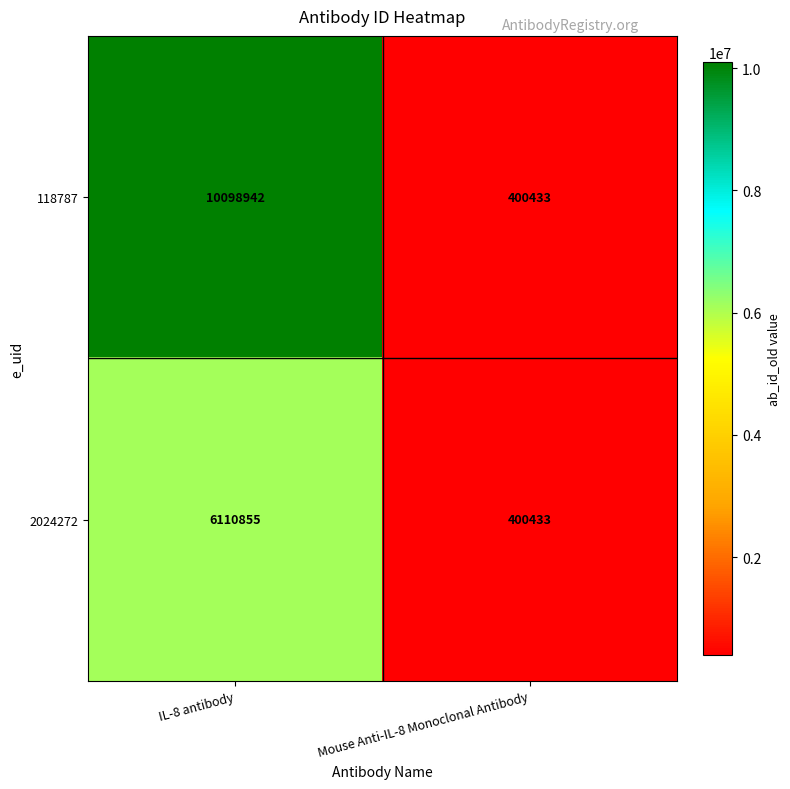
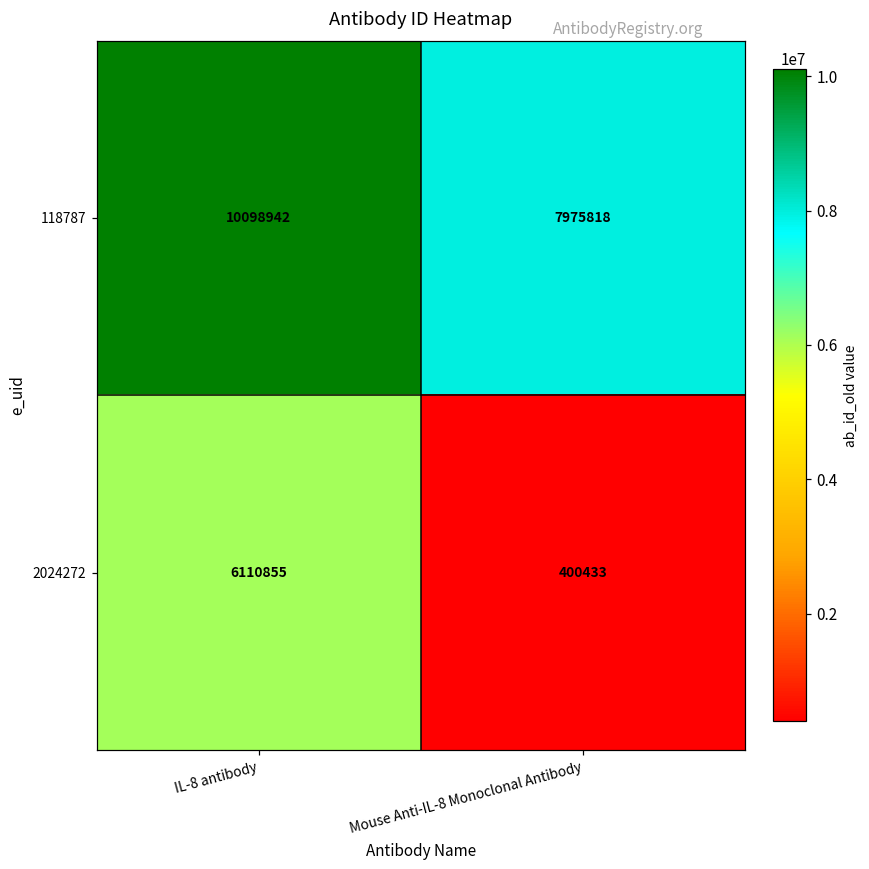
  {
    "118787": {
      "IL-8 antibody": 10098942,
-     "Mouse Anti-IL-8 Monoclonal Antibody": 400433
+     "Mouse Anti-IL-8 Monoclonal Antibody": 7975818
    },
    "2024272": {
      "IL-8 antibody": 6110855,
      "Mouse Anti-IL-8 Monoclonal Antibody": 400433
    }
  }
